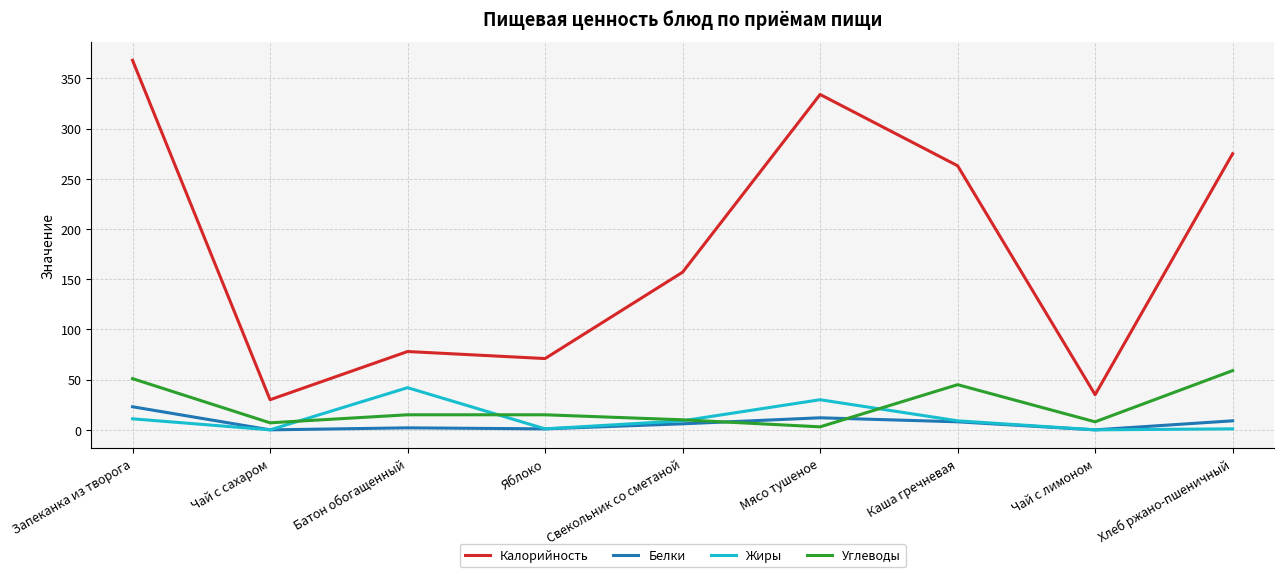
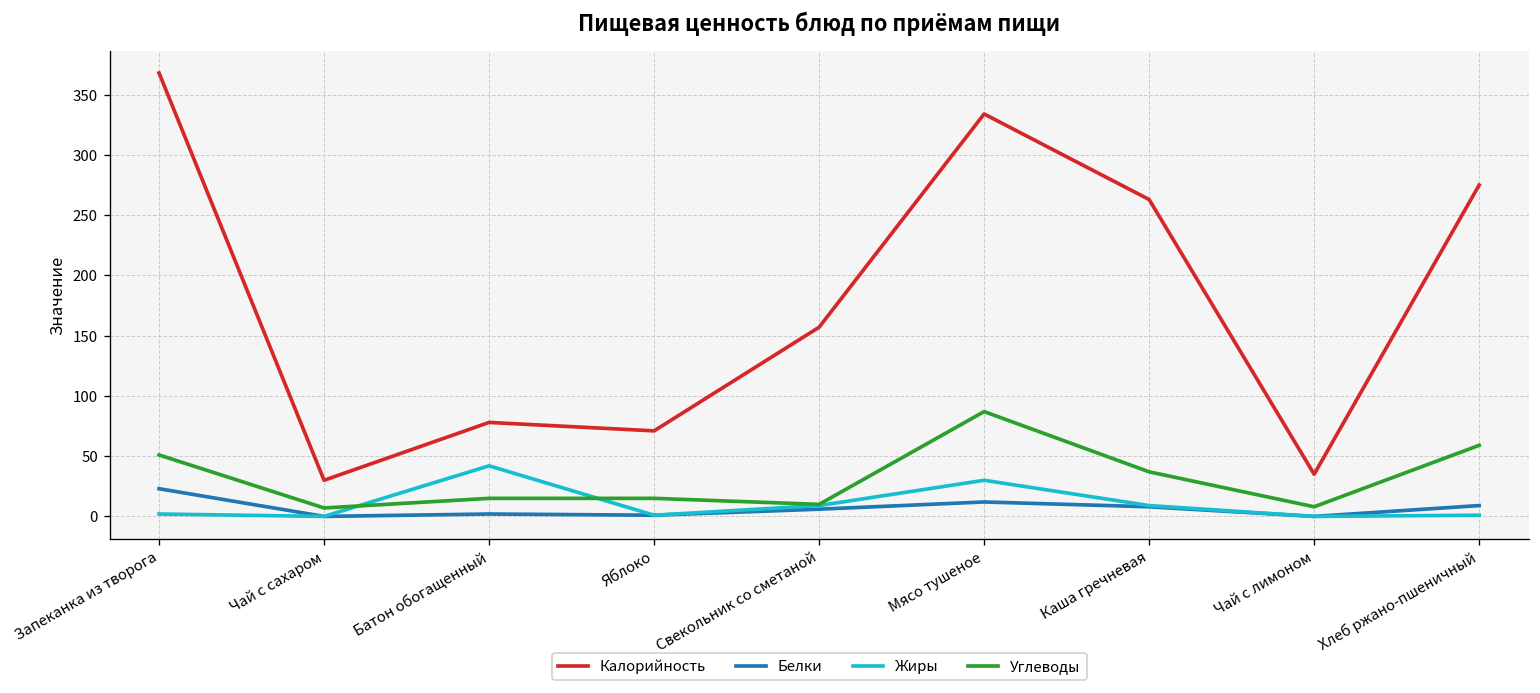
  {
    "Калорийность": {
      "Запеканка из творога": 368,
      "Чай с сахаром": 30,
      "Батон обогащенный": 78,
      "Яблоко": 71,
      "Свекольник со сметаной": 157,
      "Мясо тушеное": 334,
      "Каша гречневая": 263,
      "Чай с лимоном": 35,
      "Хлеб ржано-пшеничный": 275
    },
    "Белки": {
      "Запеканка из творога": 23,
      "Батон обогащенный": 2,
      "Свекольник со сметаной": 6,
      "Мясо тушеное": 12,
      "Хлеб ржано-пшеничный": 9
    },
    "Жиры": {
-     "Запеканка из творога": 11,
+     "Запеканка из творога": 2,
      "Батон обогащенный": 42,
      "Мясо тушеное": 30,
      "Хлеб ржано-пшеничный": 1
    },
    "Углеводы": {
      "Запеканка из творога": 51,
      "Чай с сахаром": 7,
      "Батон обогащенный": 15,
      "Яблоко": 15,
-     "Мясо тушеное": 3,
-     "Каша гречневая": 45,
+     "Мясо тушеное": 87,
+     "Каша гречневая": 37,
      "Чай с лимоном": 8,
      "Хлеб ржано-пшеничный": 59
    }
  }
